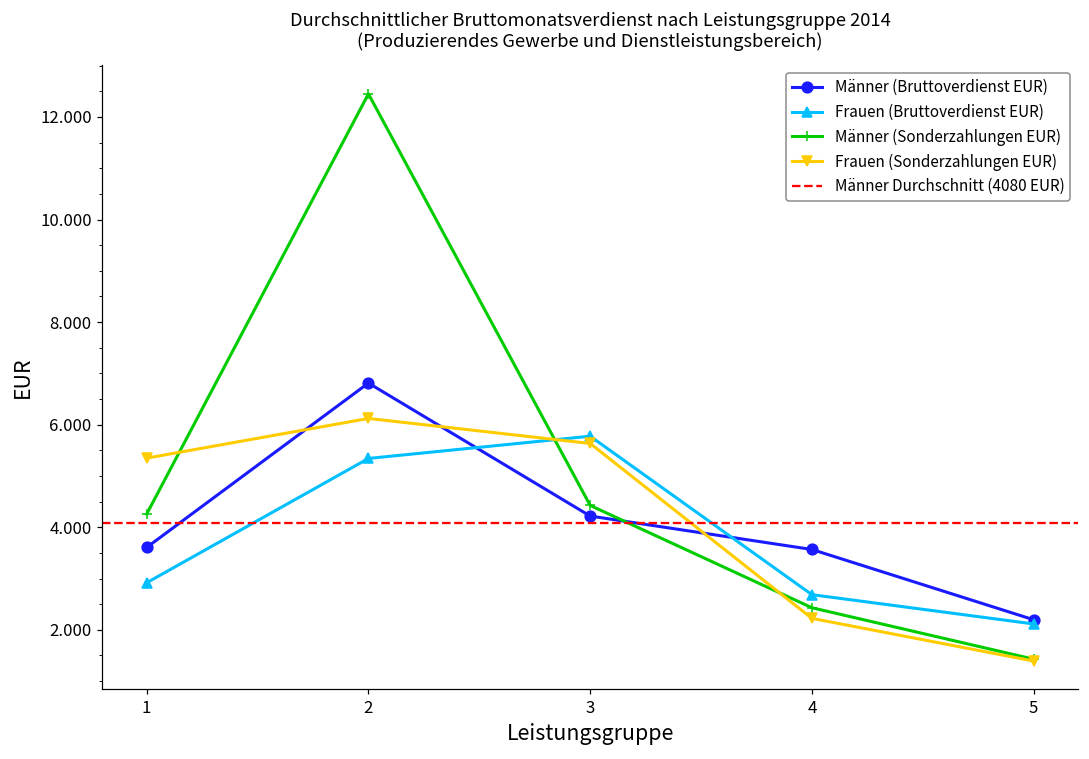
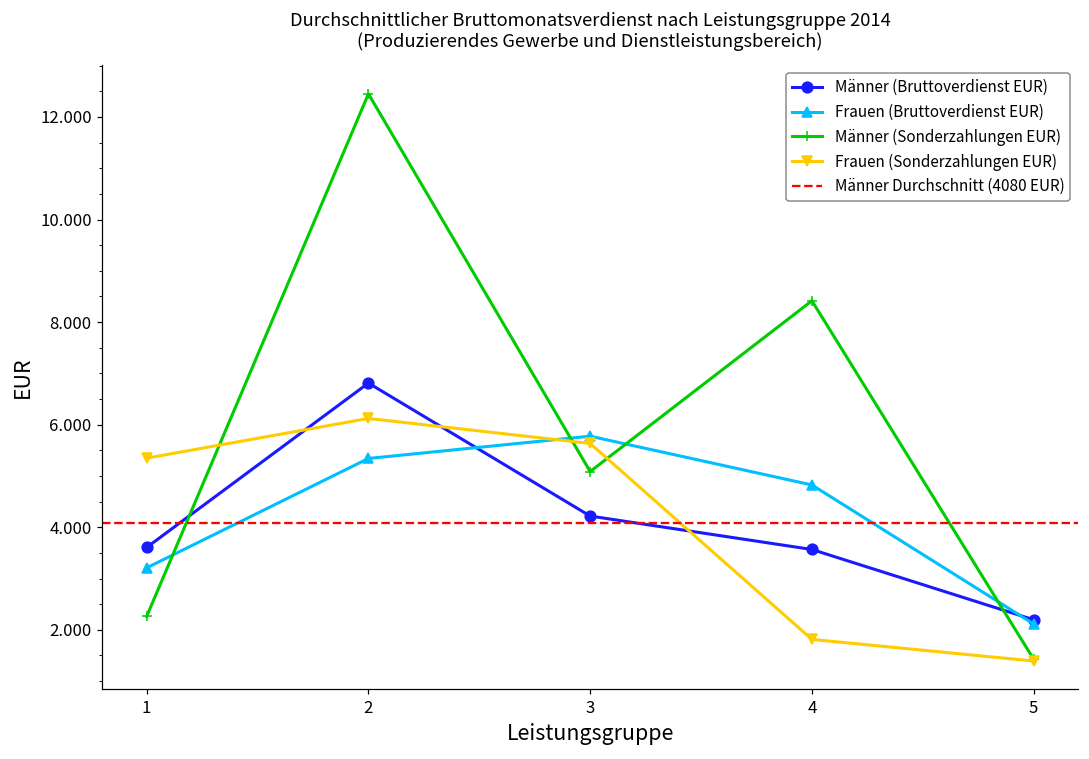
  {
    "Männer (Bruttoverdienst EUR)": {
      "1": 3.6,
      "2": 6.8,
      "3": 4.2,
      "4": 3.6,
      "5": 2.2
    },
    "Frauen (Bruttoverdienst EUR)": {
-     "1": 2.9,
+     "1": 3.2,
      "2": 5.3,
      "3": 5.8,
-     "4": 2.7,
+     "4": 4.8,
      "5": 2.1
    },
    "Männer (Sonderzahlungen EUR)": {
-     "1": 4.3,
+     "1": 2.3,
      "2": 12.5,
-     "3": 4.4,
-     "4": 2.4
+     "3": 5.1,
+     "4": 8.4
    },
    "Frauen (Sonderzahlungen EUR)": {
      "1": 5.3,
      "2": 6.1,
      "3": 5.6,
-     "4": 2.2
+     "4": 1.8
    }
  }
